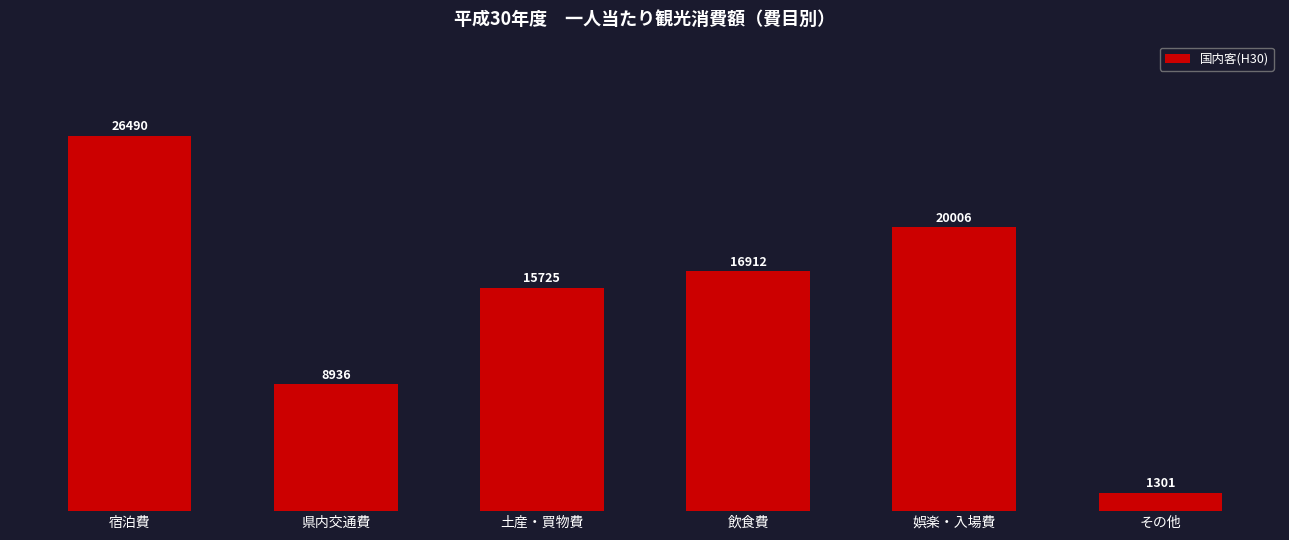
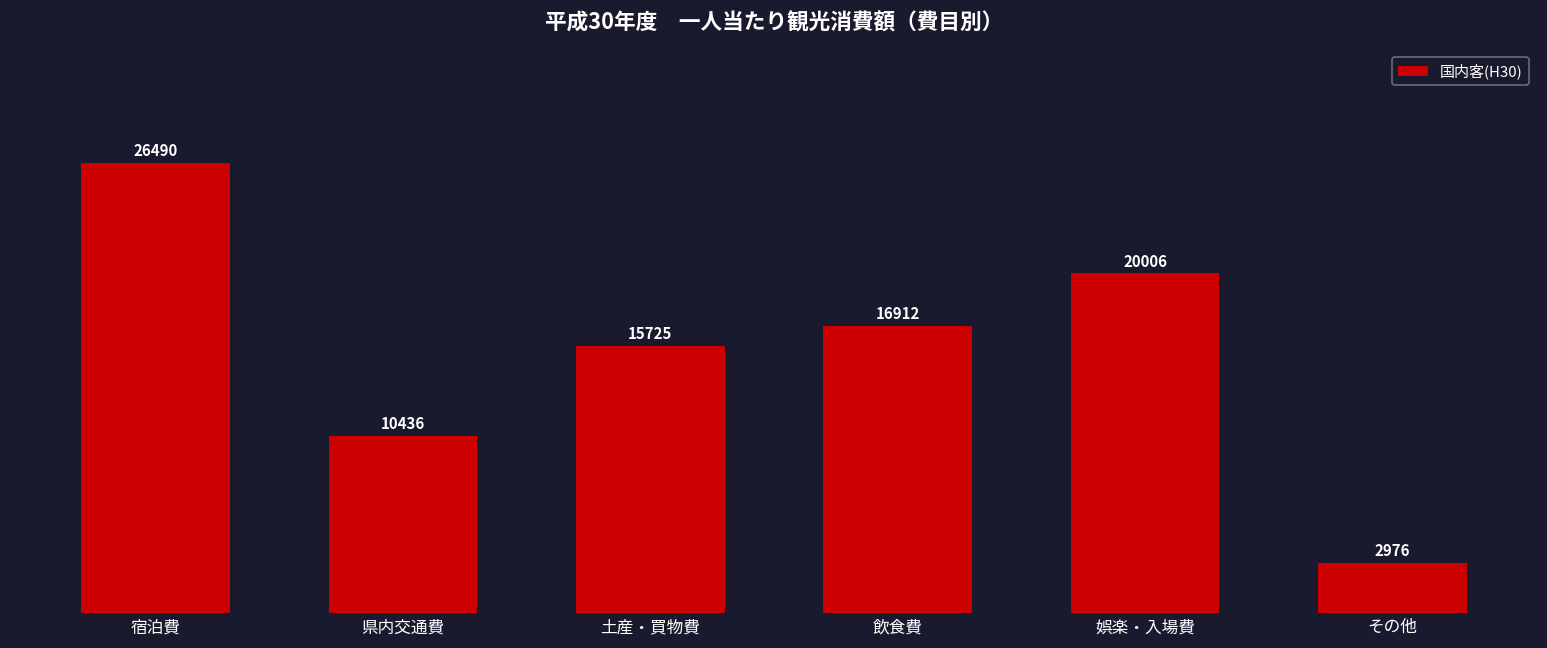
  {
    "宿泊費": 26490,
-   "県内交通費": 8936,
+   "県内交通費": 10436,
    "土産・買物費": 15725,
    "飲食費": 16912,
    "娯楽・入場費": 20006,
-   "その他": 1301
+   "その他": 2976
  }
